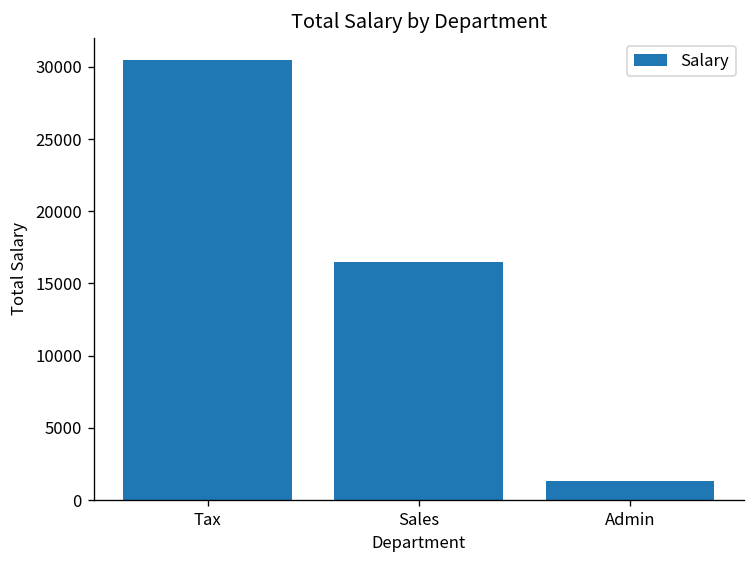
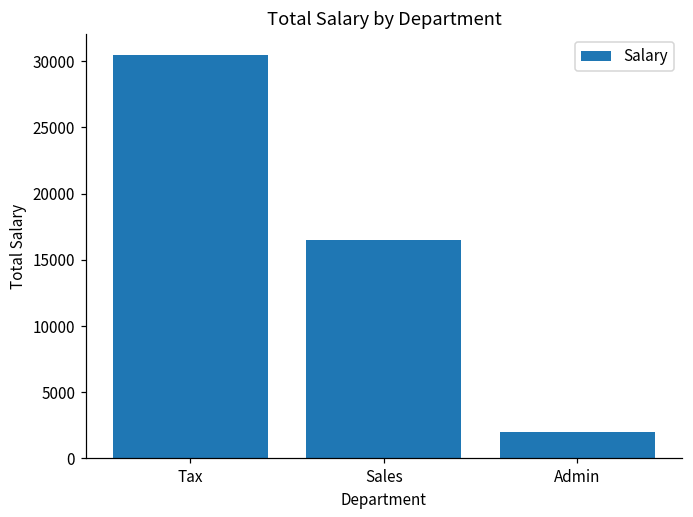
  {
    "Tax": 30500,
    "Sales": 16500,
-   "Admin": 1300
+   "Admin": 2000
  }
